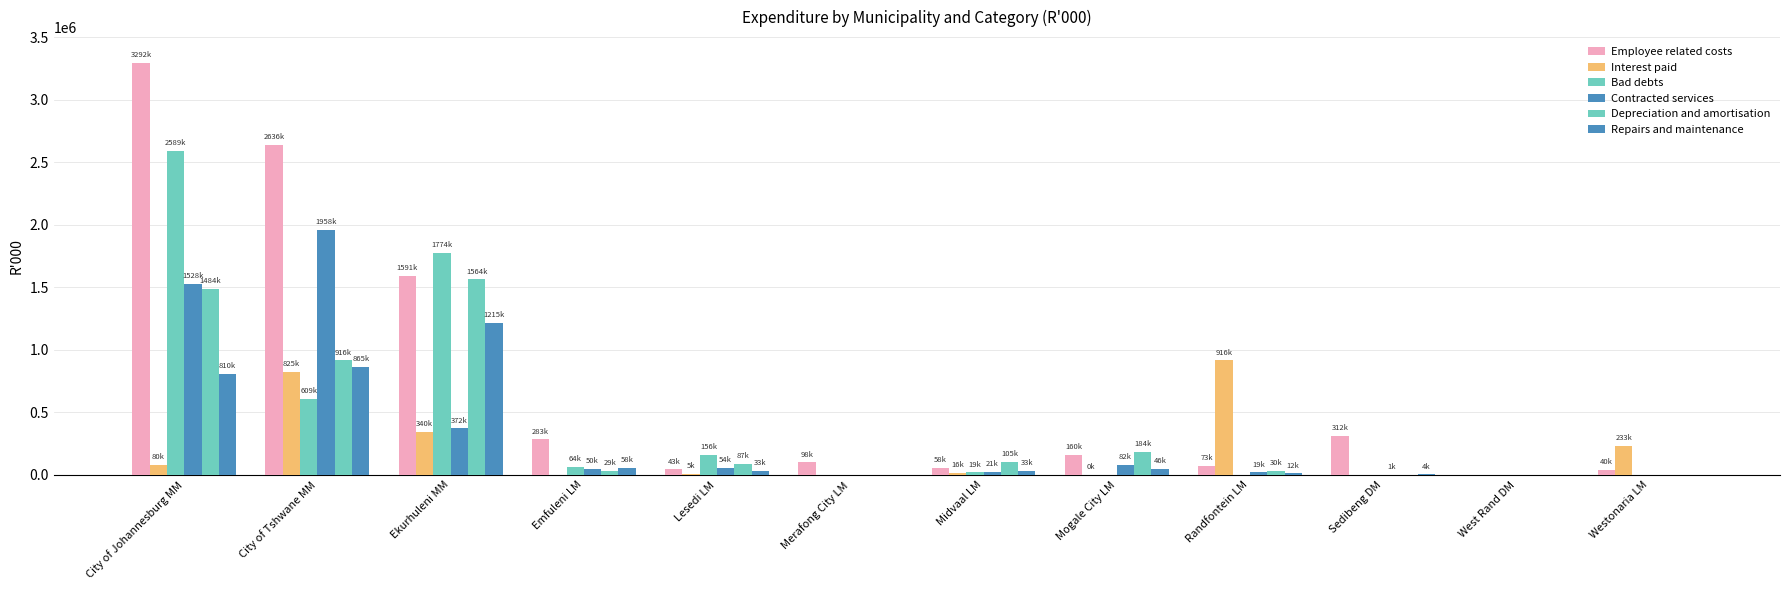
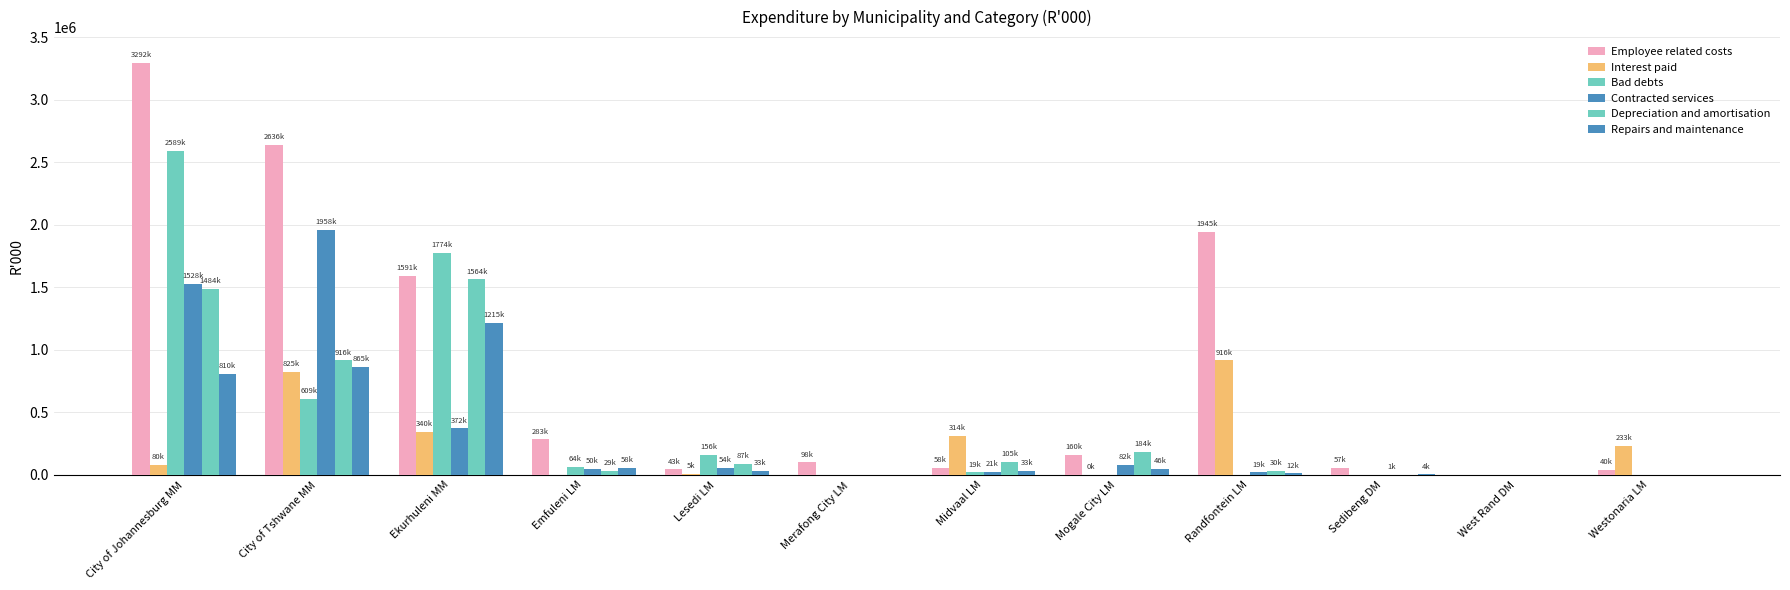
  {
    "Employee related costs": {
      "City of Johannesburg MM": "3292k",
      "City of Tshwane MM": "2636k",
      "Ekurhuleni MM": "1591k",
      "Emfuleni LM": "283k",
      "Lesedi LM": "43k",
      "Merafong City LM": "98k",
      "Midvaal LM": "58k",
      "Mogale City LM": "160k",
-     "Randfontein LM": "73k",
-     "Sedibeng DM": "312k",
+     "Randfontein LM": "1945k",
+     "Sedibeng DM": "57k",
      "Westonaria LM": "40k"
    },
    "Interest paid": {
      "City of Johannesburg MM": "80k",
      "City of Tshwane MM": "825k",
      "Ekurhuleni MM": "340k",
      "Lesedi LM": "5k",
-     "Midvaal LM": "16k",
+     "Midvaal LM": "314k",
      "Randfontein LM": "916k",
      "Westonaria LM": "233k"
    }
  }
